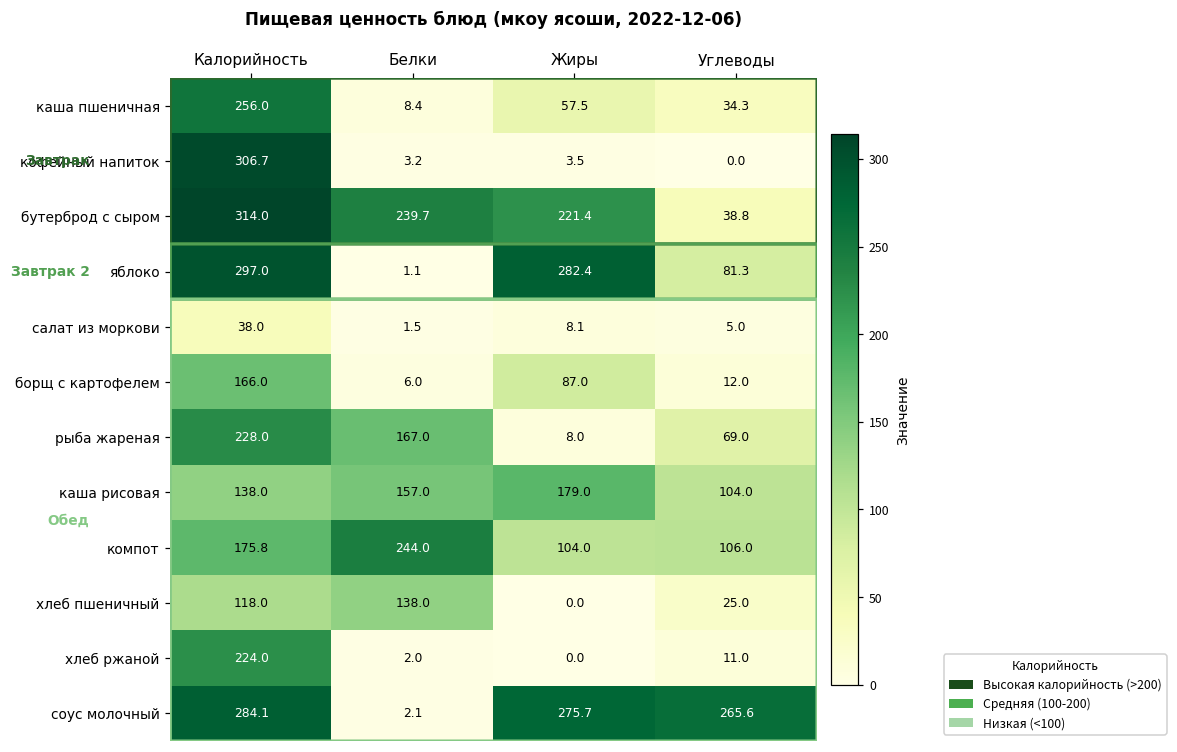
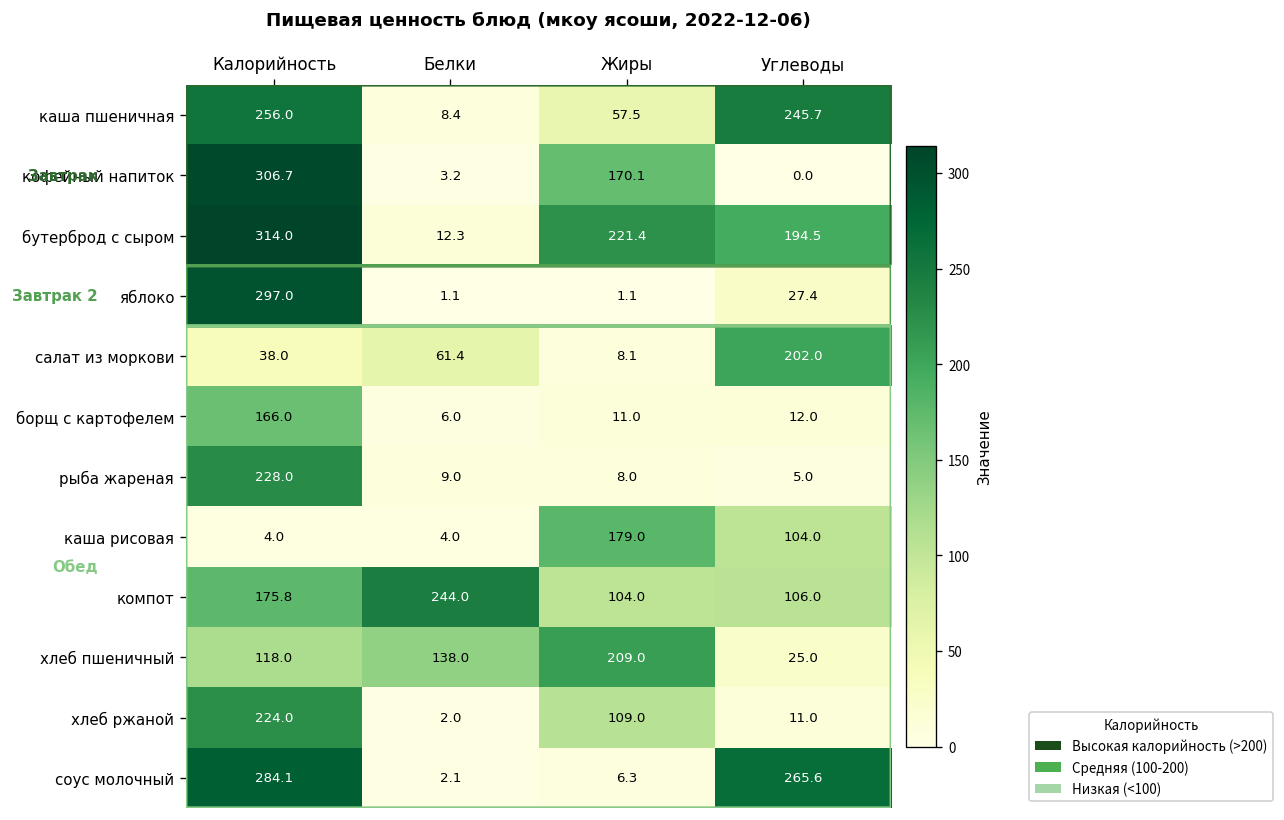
  {
    "каша пшеничная": {
      "Калорийность": 256.0,
      "Белки": 8.4,
      "Жиры": 57.5,
-     "Углеводы": 34.3
+     "Углеводы": 245.7
    },
    "кофейный напиток": {
      "Калорийность": 306.7,
      "Белки": 3.2,
-     "Жиры": 3.5,
+     "Жиры": 170.1,
      "Углеводы": 0.0
    },
    "бутерброд с сыром": {
      "Калорийность": 314.0,
-     "Белки": 239.7,
+     "Белки": 12.3,
      "Жиры": 221.4,
-     "Углеводы": 38.8
+     "Углеводы": 194.5
    },
    "яблоко": {
      "Калорийность": 297.0,
      "Белки": 1.1,
-     "Жиры": 282.4,
-     "Углеводы": 81.3
+     "Жиры": 1.1,
+     "Углеводы": 27.4
    },
    "салат из моркови": {
      "Калорийность": 38.0,
-     "Белки": 1.5,
+     "Белки": 61.4,
      "Жиры": 8.1,
-     "Углеводы": 5.0
+     "Углеводы": 202.0
    },
    "борщ с картофелем": {
      "Калорийность": 166.0,
      "Белки": 6.0,
-     "Жиры": 87.0,
+     "Жиры": 11.0,
      "Углеводы": 12.0
    },
    "рыба жареная": {
      "Калорийность": 228.0,
-     "Белки": 167.0,
+     "Белки": 9.0,
      "Жиры": 8.0,
-     "Углеводы": 69.0
+     "Углеводы": 5.0
    },
    "каша рисовая": {
-     "Калорийность": 138.0,
-     "Белки": 157.0,
+     "Калорийность": 4.0,
+     "Белки": 4.0,
      "Жиры": 179.0,
      "Углеводы": 104.0
    },
    "компот": {
      "Калорийность": 175.8,
      "Белки": 244.0,
      "Жиры": 104.0,
      "Углеводы": 106.0
    },
    "хлеб пшеничный": {
      "Калорийность": 118.0,
      "Белки": 138.0,
-     "Жиры": 0.0,
+     "Жиры": 209.0,
      "Углеводы": 25.0
    },
    "хлеб ржаной": {
      "Калорийность": 224.0,
      "Белки": 2.0,
-     "Жиры": 0.0,
+     "Жиры": 109.0,
      "Углеводы": 11.0
    },
    "соус молочный": {
      "Калорийность": 284.1,
      "Белки": 2.1,
-     "Жиры": 275.7,
+     "Жиры": 6.3,
      "Углеводы": 265.6
    }
  }
